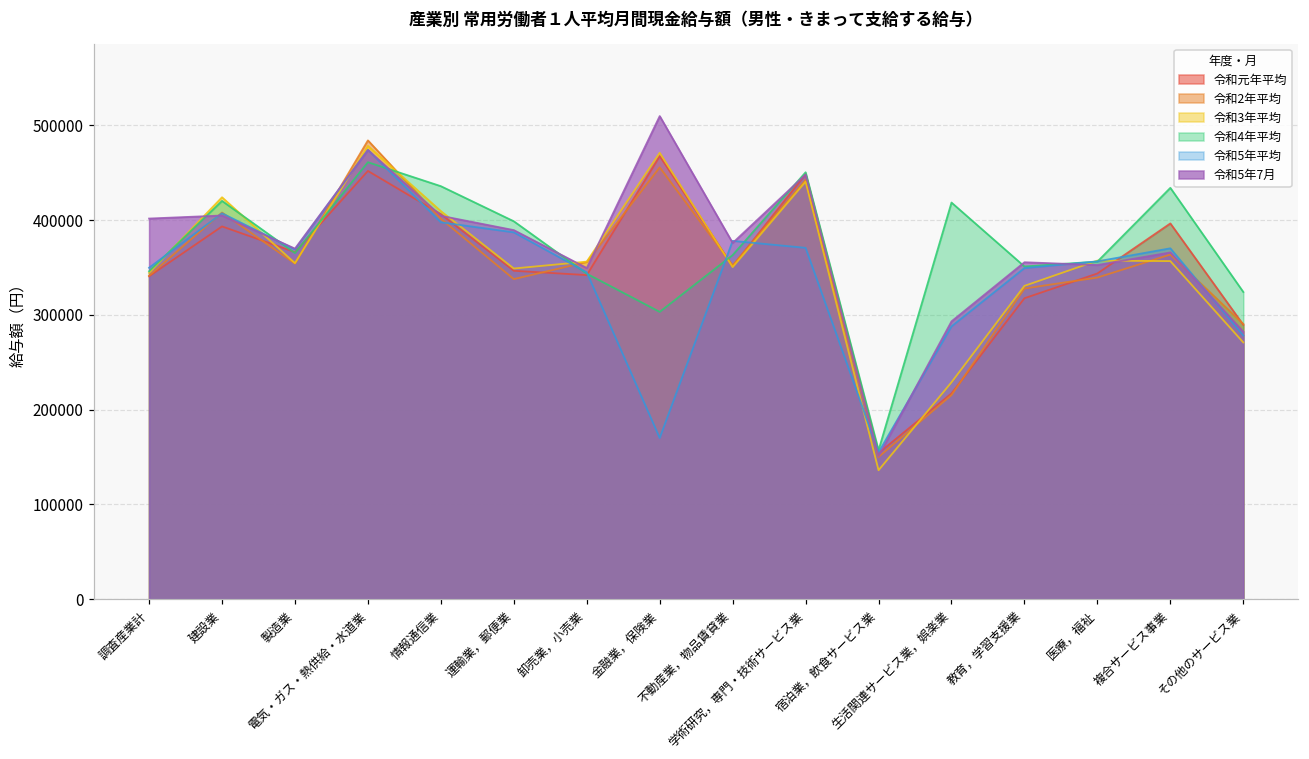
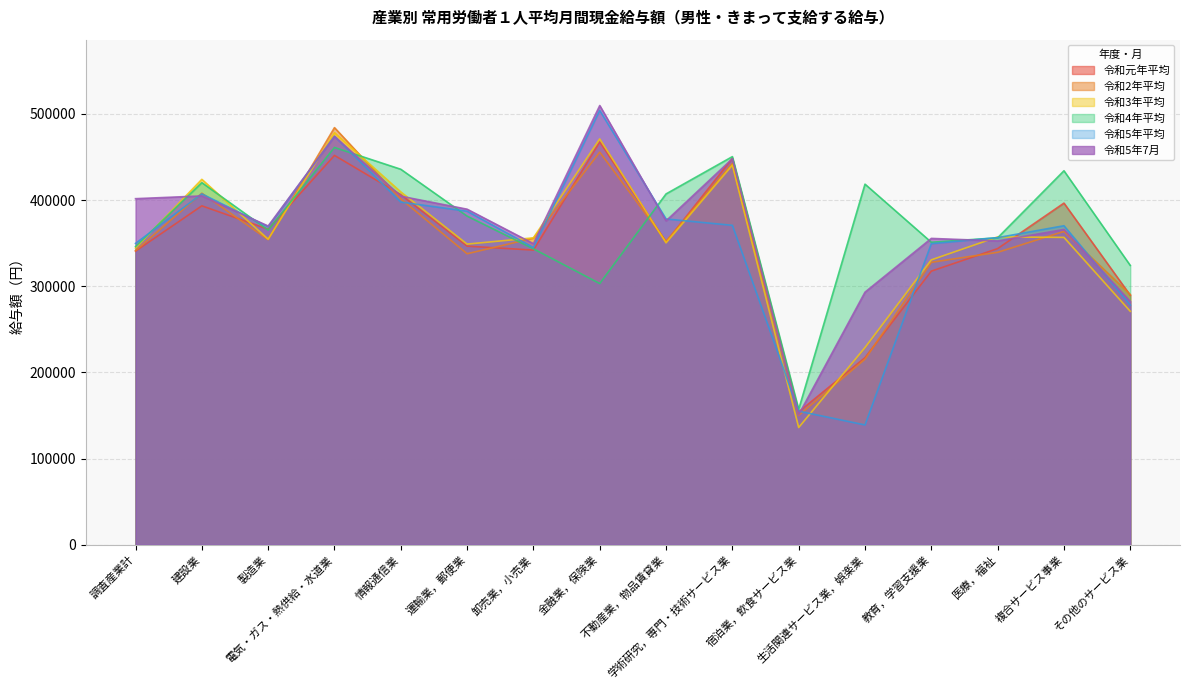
  {
    "令和4年平均": {
      "建設業": 420000,
      "電気・ガス・熱供給・水道業": 460000,
      "情報通信業": 440000,
-     "運輸業，郵便業": 400000,
+     "運輸業，郵便業": 380000,
      "金融業，保険業": 300000,
-     "不動産業，物品賃貸業": 360000,
+     "不動産業，物品賃貸業": 410000,
      "生活関連サービス業，娯楽業": 420000,
      "複合サービス事業": 430000,
      "その他のサービス業": 320000
    },
    "令和5年平均": {
      "調査産業計": 350000,
      "情報通信業": 400000,
-     "金融業，保険業": 170000,
+     "金融業，保険業": 500000,
      "学術研究，専門・技術サービス業": 370000,
-     "生活関連サービス業，娯楽業": 290000,
+     "生活関連サービス業，娯楽業": 140000,
      "複合サービス事業": 370000,
      "その他のサービス業": 280000
    },
    "令和5年7月": {
      "調査産業計": 400000,
      "卸売業，小売業": 350000,
      "金融業，保険業": 510000,
      "生活関連サービス業，娯楽業": 290000,
      "教育，学習支援業": 360000,
      "医療，福祉": 350000,
      "その他のサービス業": 280000
    }
  }
